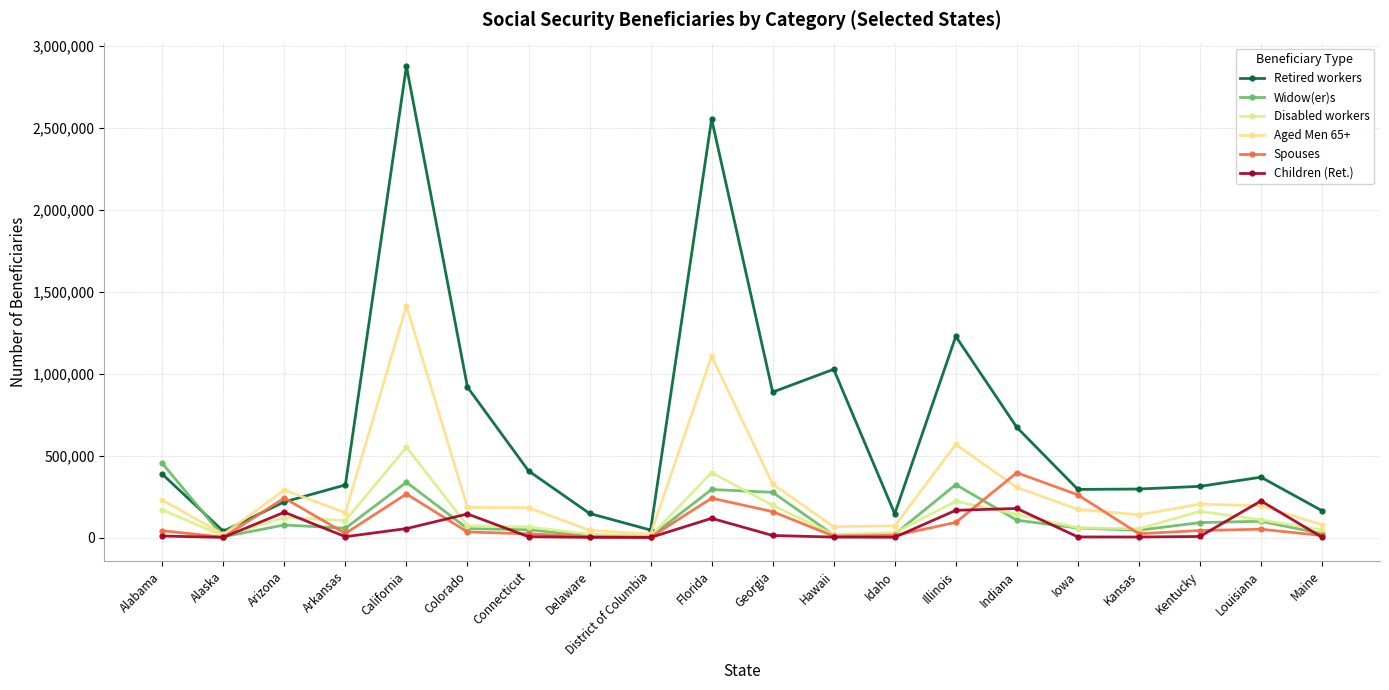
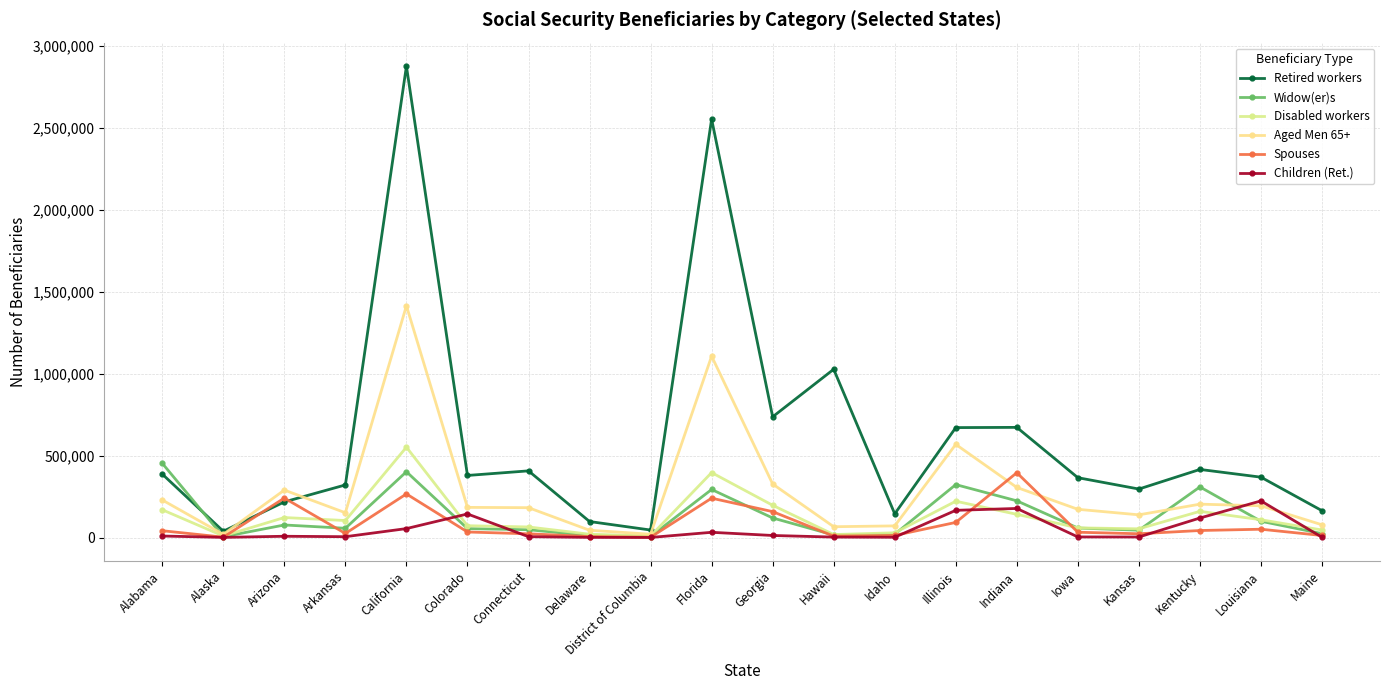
  {
    "Retired workers": {
      "Alabama": "390,000",
      "Alaska": "40,000",
      "Arizona": "220,000",
      "Arkansas": "320,000",
      "California": "2,880,000",
-     "Colorado": "920,000",
+     "Colorado": "380,000",
      "Connecticut": "410,000",
-     "Delaware": "150,000",
+     "Delaware": "100,000",
      "District of Columbia": "50,000",
      "Florida": "2,550,000",
-     "Georgia": "890,000",
+     "Georgia": "740,000",
      "Hawaii": "1,030,000",
      "Idaho": "140,000",
-     "Illinois": "1,230,000",
+     "Illinois": "670,000",
      "Indiana": "670,000",
-     "Iowa": "290,000",
+     "Iowa": "370,000",
      "Kansas": "300,000",
-     "Kentucky": "310,000",
+     "Kentucky": "420,000",
      "Louisiana": "370,000",
      "Maine": "160,000"
    },
    "Widow(er)s": {
      "Alabama": "450,000",
      "Arizona": "80,000",
      "Arkansas": "60,000",
-     "California": "340,000",
+     "California": "400,000",
      "Colorado": "50,000",
      "Connecticut": "50,000",
      "Florida": "290,000",
-     "Georgia": "280,000",
+     "Georgia": "120,000",
      "Illinois": "320,000",
-     "Indiana": "110,000",
-     "Kentucky": "90,000"
+     "Indiana": "220,000",
+     "Kentucky": "310,000"
    },
    "Spouses": {
      "Alabama": "40,000",
      "Arizona": "240,000",
      "Arkansas": "30,000",
      "California": "270,000",
      "Colorado": "30,000",
      "Connecticut": "20,000",
      "Florida": "240,000",
      "Georgia": "160,000",
      "Illinois": "90,000",
      "Indiana": "400,000",
-     "Iowa": "260,000",
+     "Iowa": "30,000",
      "Kansas": "20,000",
      "Kentucky": "40,000",
      "Louisiana": "50,000"
    },
    "Children (Ret.)": {
      "Alabama": "10,000",
-     "Arizona": "150,000",
+     "Arizona": "10,000",
      "Arkansas": "10,000",
      "California": "50,000",
      "Colorado": "140,000",
      "Connecticut": "10,000",
-     "Florida": "120,000",
+     "Florida": "30,000",
      "Georgia": "10,000",
      "Illinois": "170,000",
      "Indiana": "180,000",
      "Iowa": "0",
      "Kansas": "0",
-     "Kentucky": "10,000",
+     "Kentucky": "120,000",
      "Louisiana": "220,000"
    }
  }
